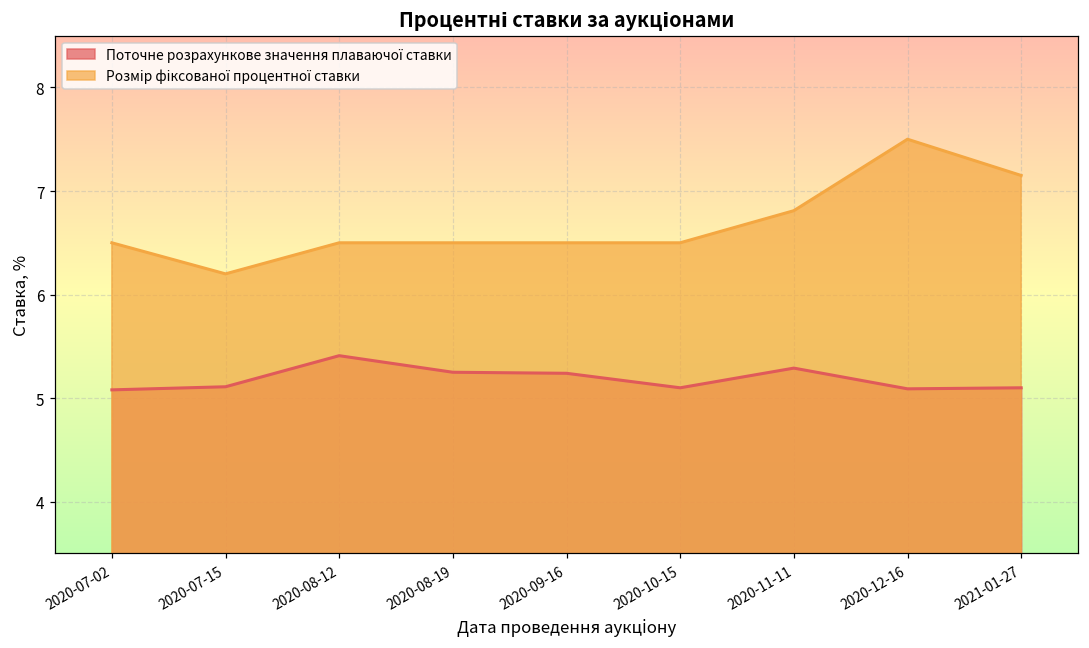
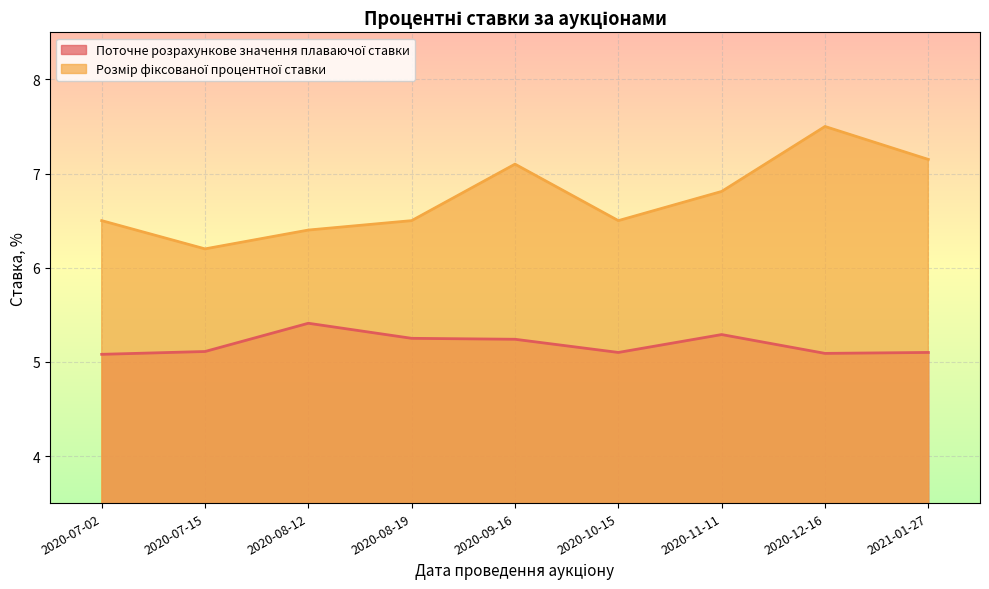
  {
    "Поточне розрахункове значення плаваючої ставки": {
      "2020-07-02": 5.1,
      "2020-07-15": 5.1,
      "2020-08-12": 5.4,
      "2020-08-19": 5.3,
      "2020-09-16": 5.2,
      "2020-10-15": 5.1,
      "2020-11-11": 5.3,
      "2020-12-16": 5.1,
      "2021-01-27": 5.1
    },
    "Розмір фіксованої процентної ставки": {
      "2020-07-02": 6.5,
      "2020-07-15": 6.2,
-     "2020-08-12": 6.5,
+     "2020-08-12": 6.4,
      "2020-08-19": 6.5,
-     "2020-09-16": 6.5,
+     "2020-09-16": 7.1,
      "2020-10-15": 6.5,
      "2020-11-11": 6.8,
      "2020-12-16": 7.5,
      "2021-01-27": 7.2
    }
  }
